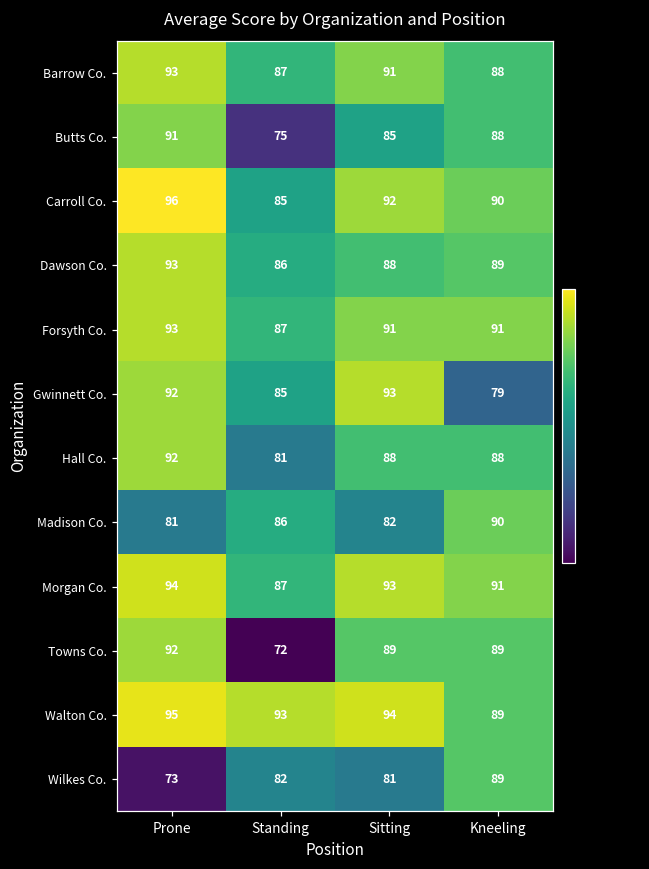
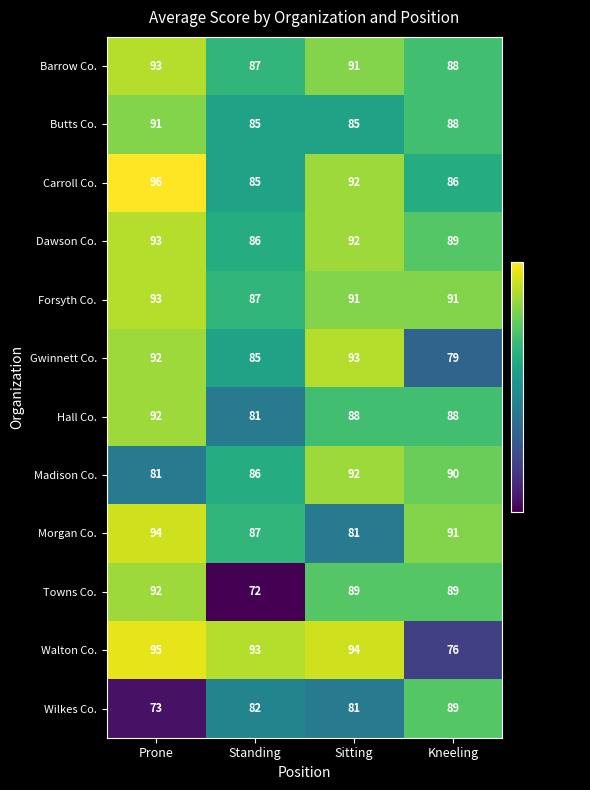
  {
    "Barrow Co.": {
      "Prone": 93,
      "Standing": 87,
      "Sitting": 91,
      "Kneeling": 88
    },
    "Butts Co.": {
      "Prone": 91,
-     "Standing": 75,
+     "Standing": 85,
      "Sitting": 85,
      "Kneeling": 88
    },
    "Carroll Co.": {
      "Prone": 96,
      "Standing": 85,
      "Sitting": 92,
-     "Kneeling": 90
+     "Kneeling": 86
    },
    "Dawson Co.": {
      "Prone": 93,
      "Standing": 86,
-     "Sitting": 88,
+     "Sitting": 92,
      "Kneeling": 89
    },
    "Forsyth Co.": {
      "Prone": 93,
      "Standing": 87,
      "Sitting": 91,
      "Kneeling": 91
    },
    "Gwinnett Co.": {
      "Prone": 92,
      "Standing": 85,
      "Sitting": 93,
      "Kneeling": 79
    },
    "Hall Co.": {
      "Prone": 92,
      "Standing": 81,
      "Sitting": 88,
      "Kneeling": 88
    },
    "Madison Co.": {
      "Prone": 81,
      "Standing": 86,
-     "Sitting": 82,
+     "Sitting": 92,
      "Kneeling": 90
    },
    "Morgan Co.": {
      "Prone": 94,
      "Standing": 87,
-     "Sitting": 93,
+     "Sitting": 81,
      "Kneeling": 91
    },
    "Towns Co.": {
      "Prone": 92,
      "Standing": 72,
      "Sitting": 89,
      "Kneeling": 89
    },
    "Walton Co.": {
      "Prone": 95,
      "Standing": 93,
      "Sitting": 94,
-     "Kneeling": 89
+     "Kneeling": 76
    },
    "Wilkes Co.": {
      "Prone": 73,
      "Standing": 82,
      "Sitting": 81,
      "Kneeling": 89
    }
  }
